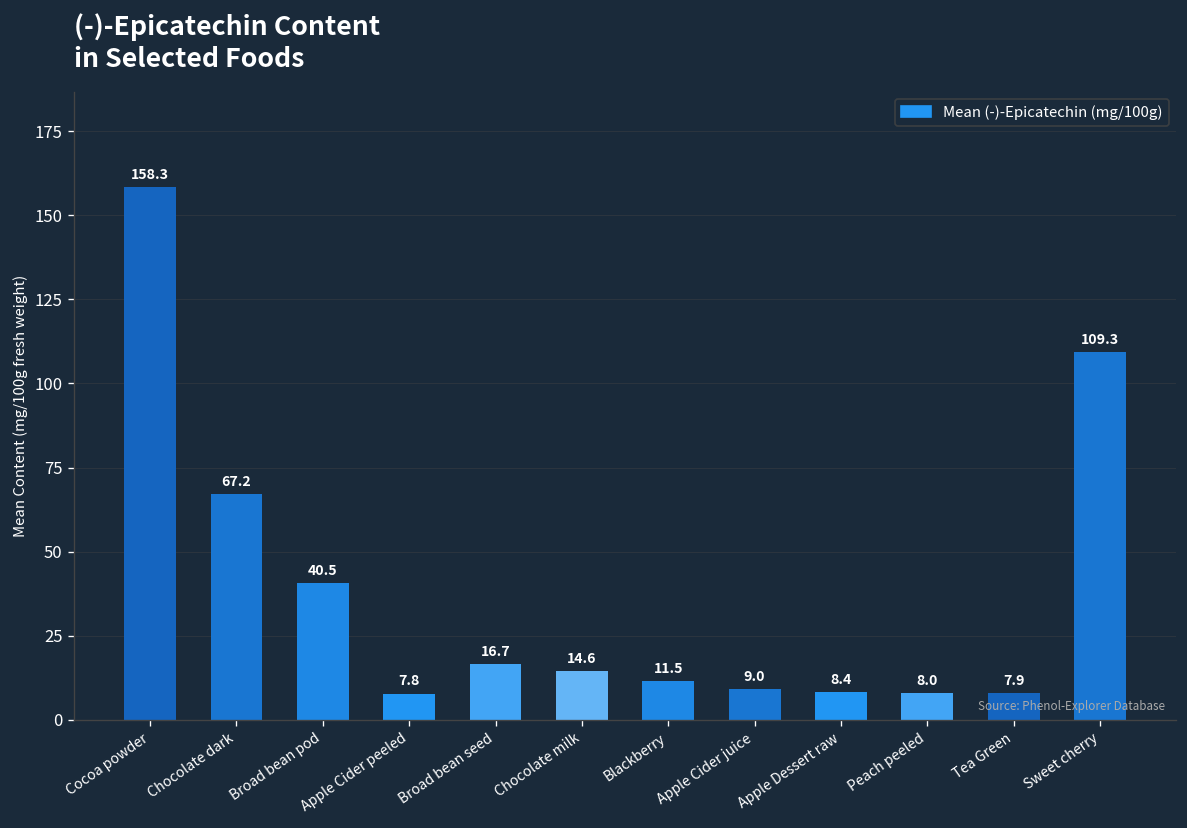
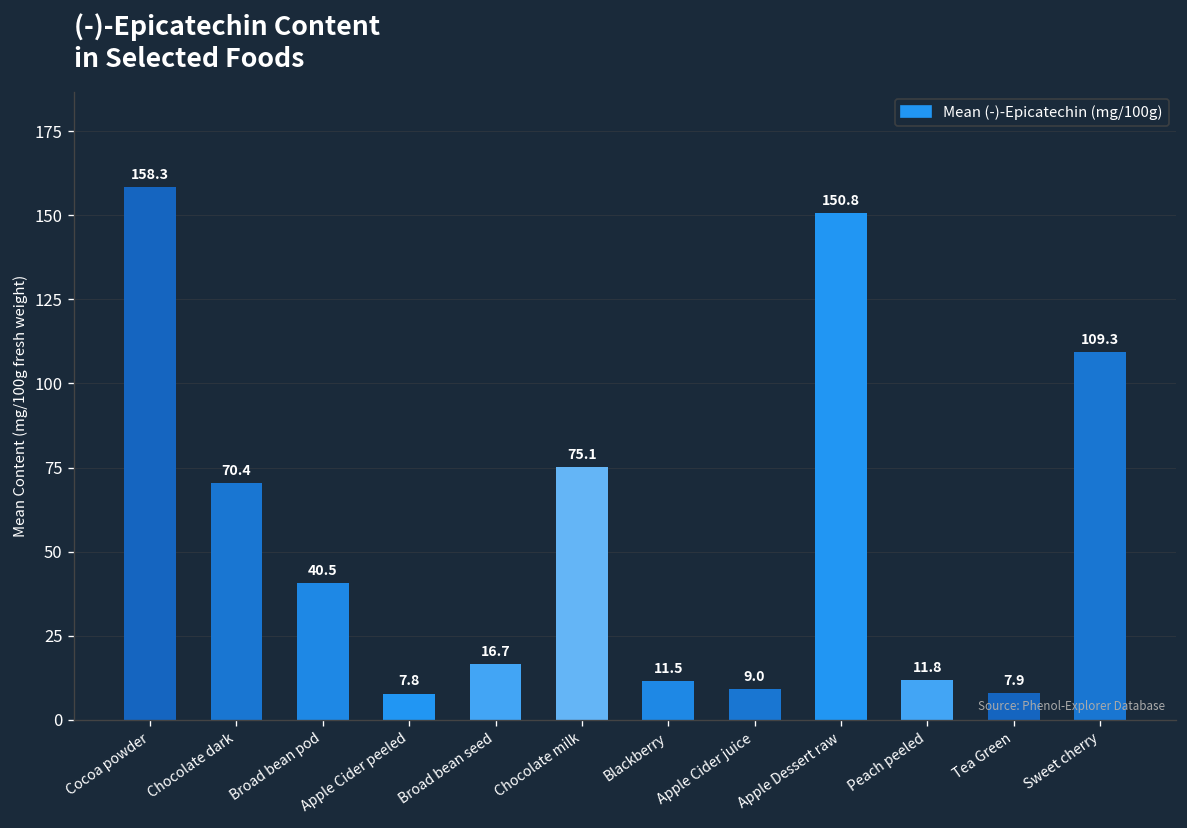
  {
    "Cocoa powder": 158.3,
-   "Chocolate dark": 67.2,
+   "Chocolate dark": 70.4,
    "Broad bean pod": 40.5,
    "Apple Cider peeled": 7.8,
    "Broad bean seed": 16.7,
-   "Chocolate milk": 14.6,
+   "Chocolate milk": 75.1,
    "Blackberry": 11.5,
    "Apple Cider juice": 9.0,
-   "Apple Dessert raw": 8.4,
-   "Peach peeled": 8.0,
+   "Apple Dessert raw": 150.8,
+   "Peach peeled": 11.8,
    "Tea Green": 7.9,
    "Sweet cherry": 109.3
  }
